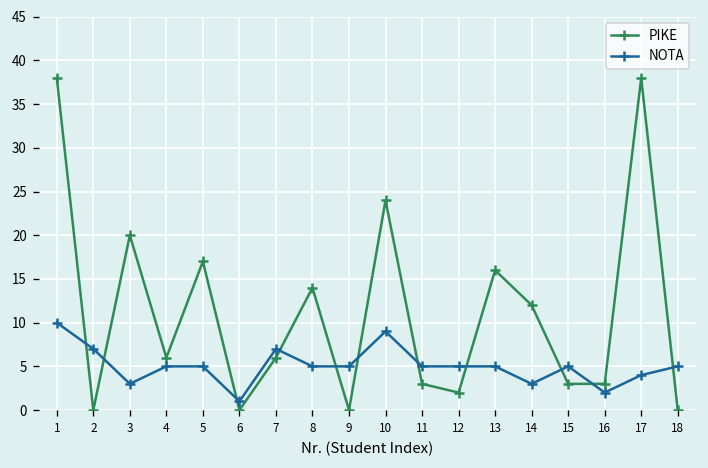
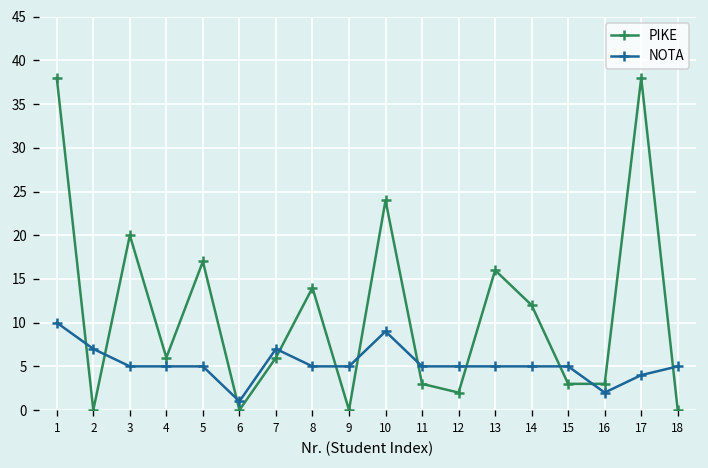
  {
    "PIKE": {
      "1": 38,
      "2": 0,
      "3": 20,
      "4": 6,
      "5": 17,
      "6": 0,
      "7": 6,
      "8": 14,
      "9": 0,
      "10": 24,
      "11": 3,
      "12": 2,
      "13": 16,
      "14": 12,
      "15": 3,
      "16": 3,
      "17": 38,
      "18": 0
    },
    "NOTA": {
      "1": 10,
      "2": 7,
-     "3": 3,
+     "3": 5,
      "4": 5,
      "5": 5,
      "6": 1,
      "7": 7,
      "8": 5,
      "9": 5,
      "10": 9,
      "11": 5,
      "12": 5,
      "13": 5,
-     "14": 3,
+     "14": 5,
      "15": 5,
      "16": 2,
      "17": 4,
      "18": 5
    }
  }
